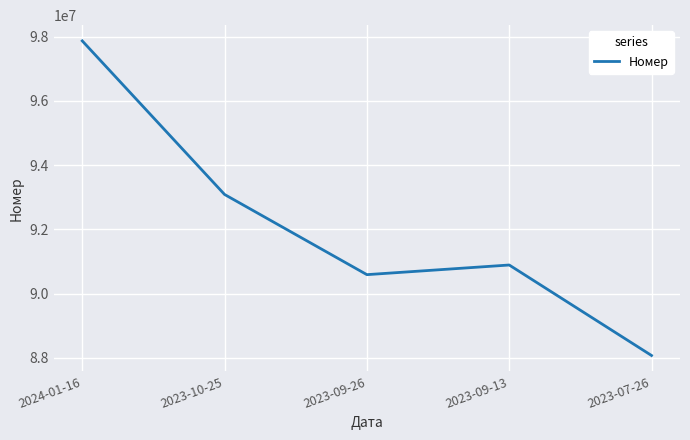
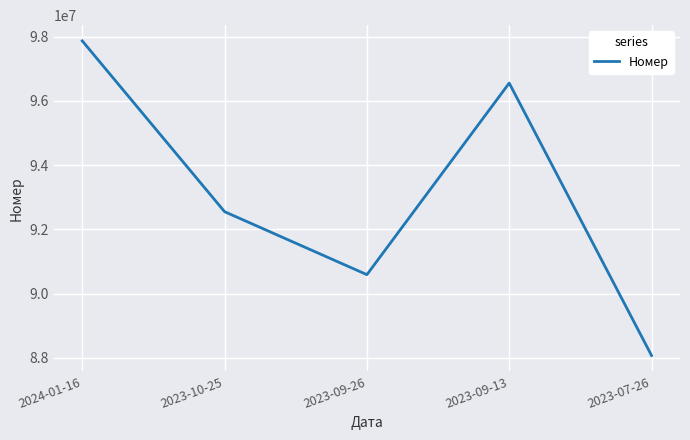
  {
    "2024-01-16": 97900000,
-   "2023-10-25": 93100000,
+   "2023-10-25": 92600000,
    "2023-09-26": 90600000,
-   "2023-09-13": 90900000,
+   "2023-09-13": 96600000,
    "2023-07-26": 88100000
  }
